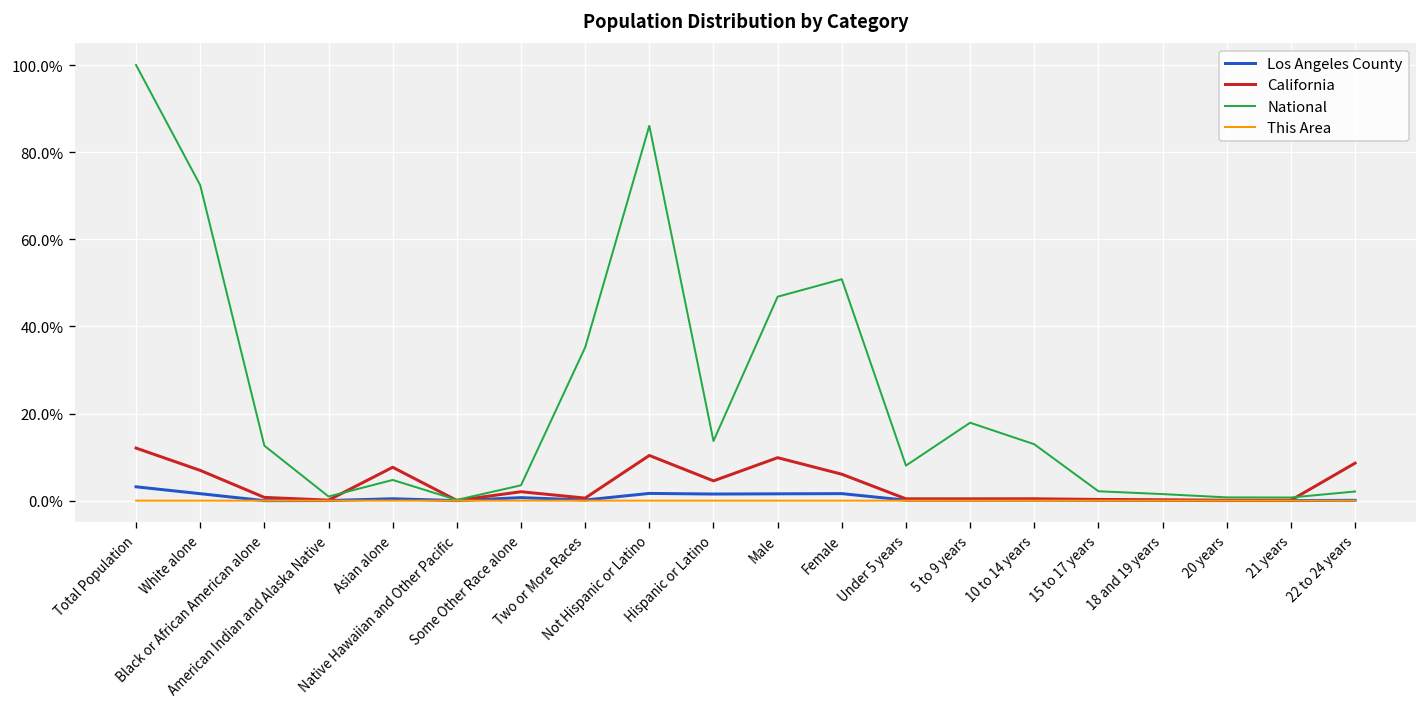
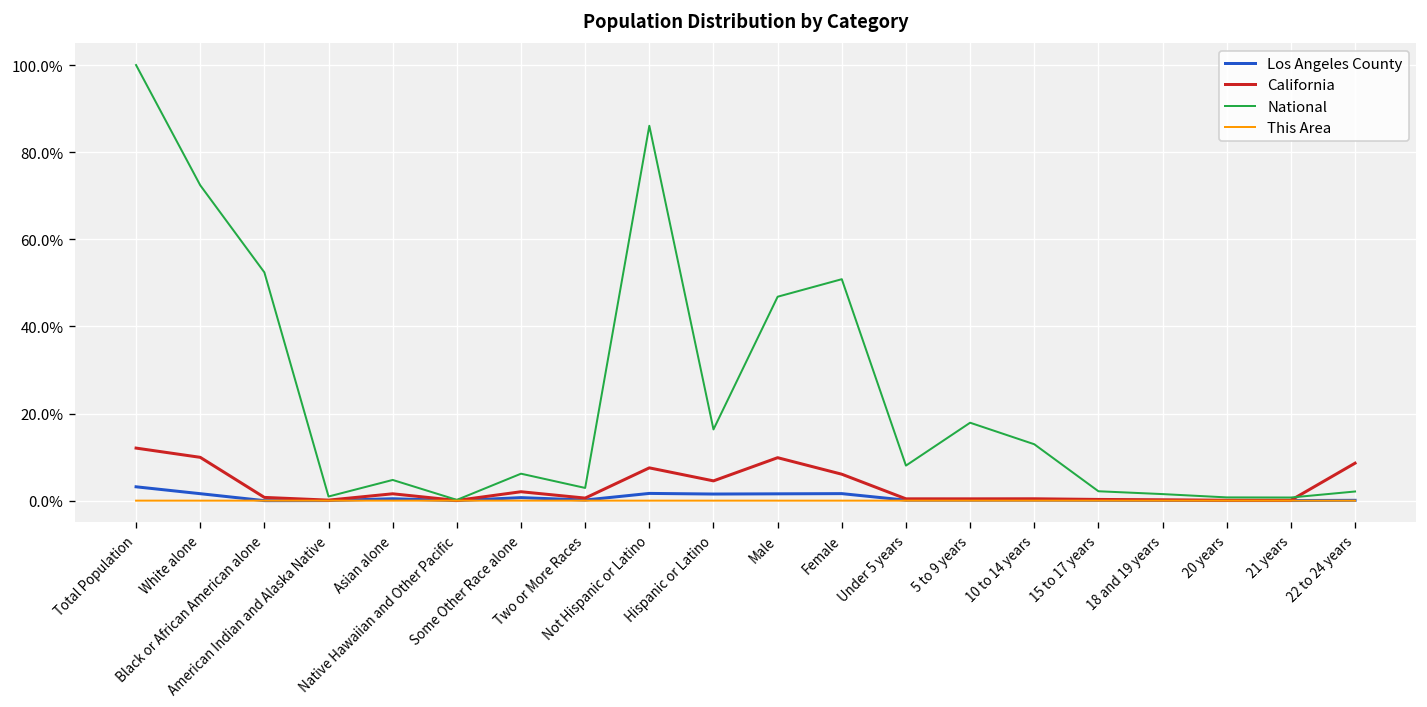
  {
    "Los Angeles County": {
      "Total Population": "3%",
      "White alone": "2%",
      "Not Hispanic or Latino": "2%",
      "Hispanic or Latino": "2%",
      "Male": "2%",
      "Female": "2%"
    },
    "California": {
      "Total Population": "12%",
-     "White alone": "7%",
+     "White alone": "10%",
      "Black or African American alone": "1%",
-     "Asian alone": "8%",
+     "Asian alone": "2%",
      "Some Other Race alone": "2%",
-     "Not Hispanic or Latino": "10%",
+     "Not Hispanic or Latino": "8%",
      "Hispanic or Latino": "5%",
      "Male": "10%",
      "Female": "6%",
      "22 to 24 years": "9%"
    },
    "National": {
      "Total Population": "100%",
      "White alone": "72%",
-     "Black or African American alone": "13%",
+     "Black or African American alone": "52%",
      "American Indian and Alaska Native": "1%",
      "Asian alone": "5%",
-     "Some Other Race alone": "4%",
-     "Two or More Races": "35%",
+     "Some Other Race alone": "6%",
+     "Two or More Races": "3%",
      "Not Hispanic or Latino": "86%",
-     "Hispanic or Latino": "14%",
+     "Hispanic or Latino": "16%",
      "Male": "47%",
      "Female": "51%",
      "Under 5 years": "8%",
      "5 to 9 years": "18%",
      "10 to 14 years": "13%",
      "15 to 17 years": "2%",
      "18 and 19 years": "2%",
      "22 to 24 years": "2%"
    },
    "This Area": {
      "Total Population": "0%",
      "White alone": "0%",
      "Not Hispanic or Latino": "0%",
      "Hispanic or Latino": "0%",
      "Male": "0%",
      "Female": "0%"
    }
  }
